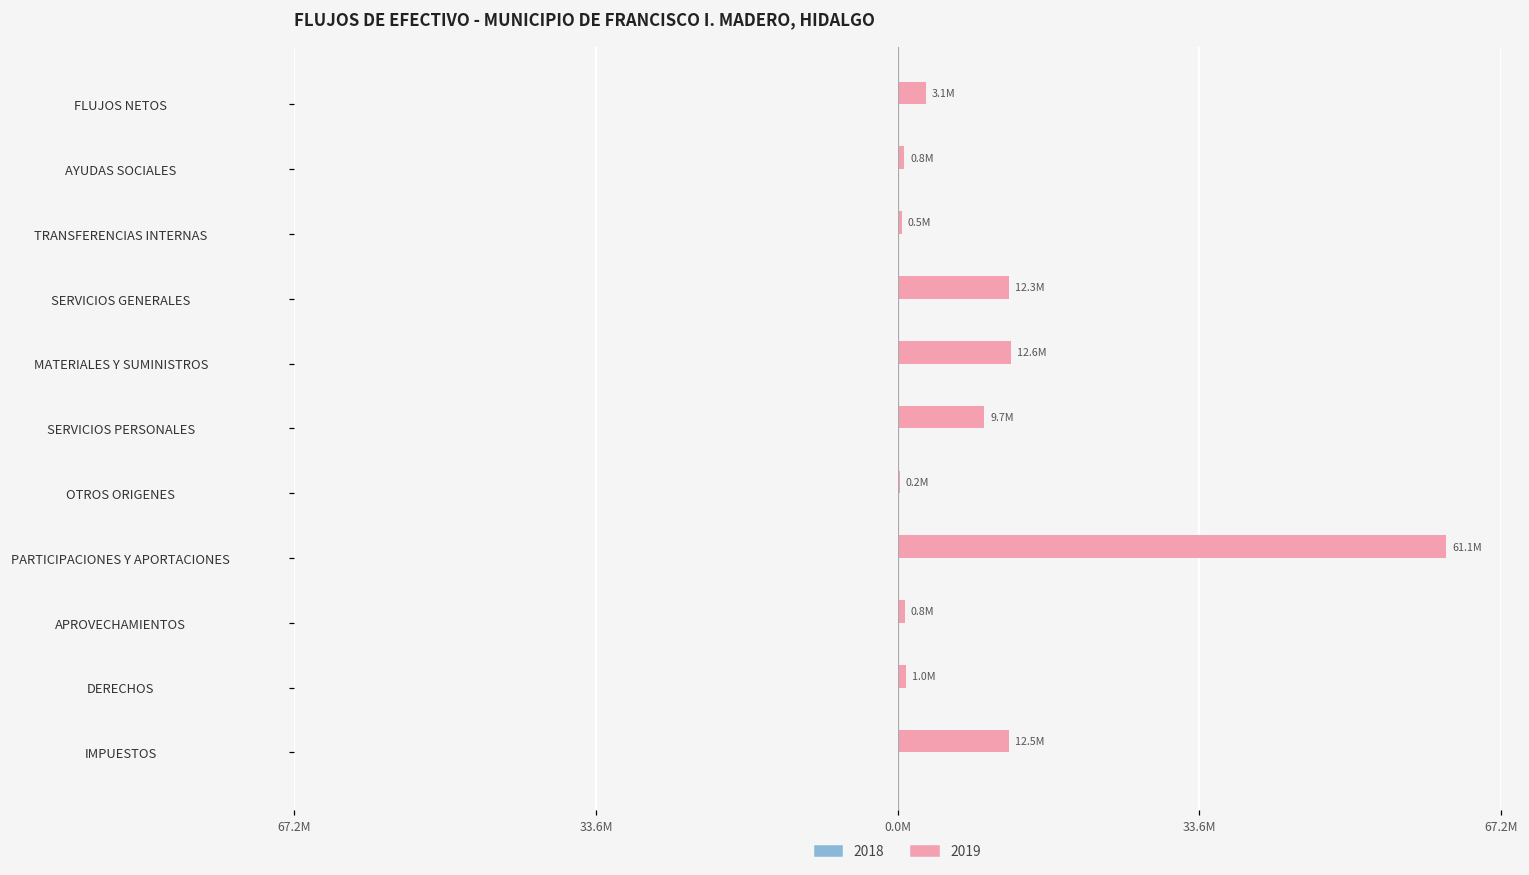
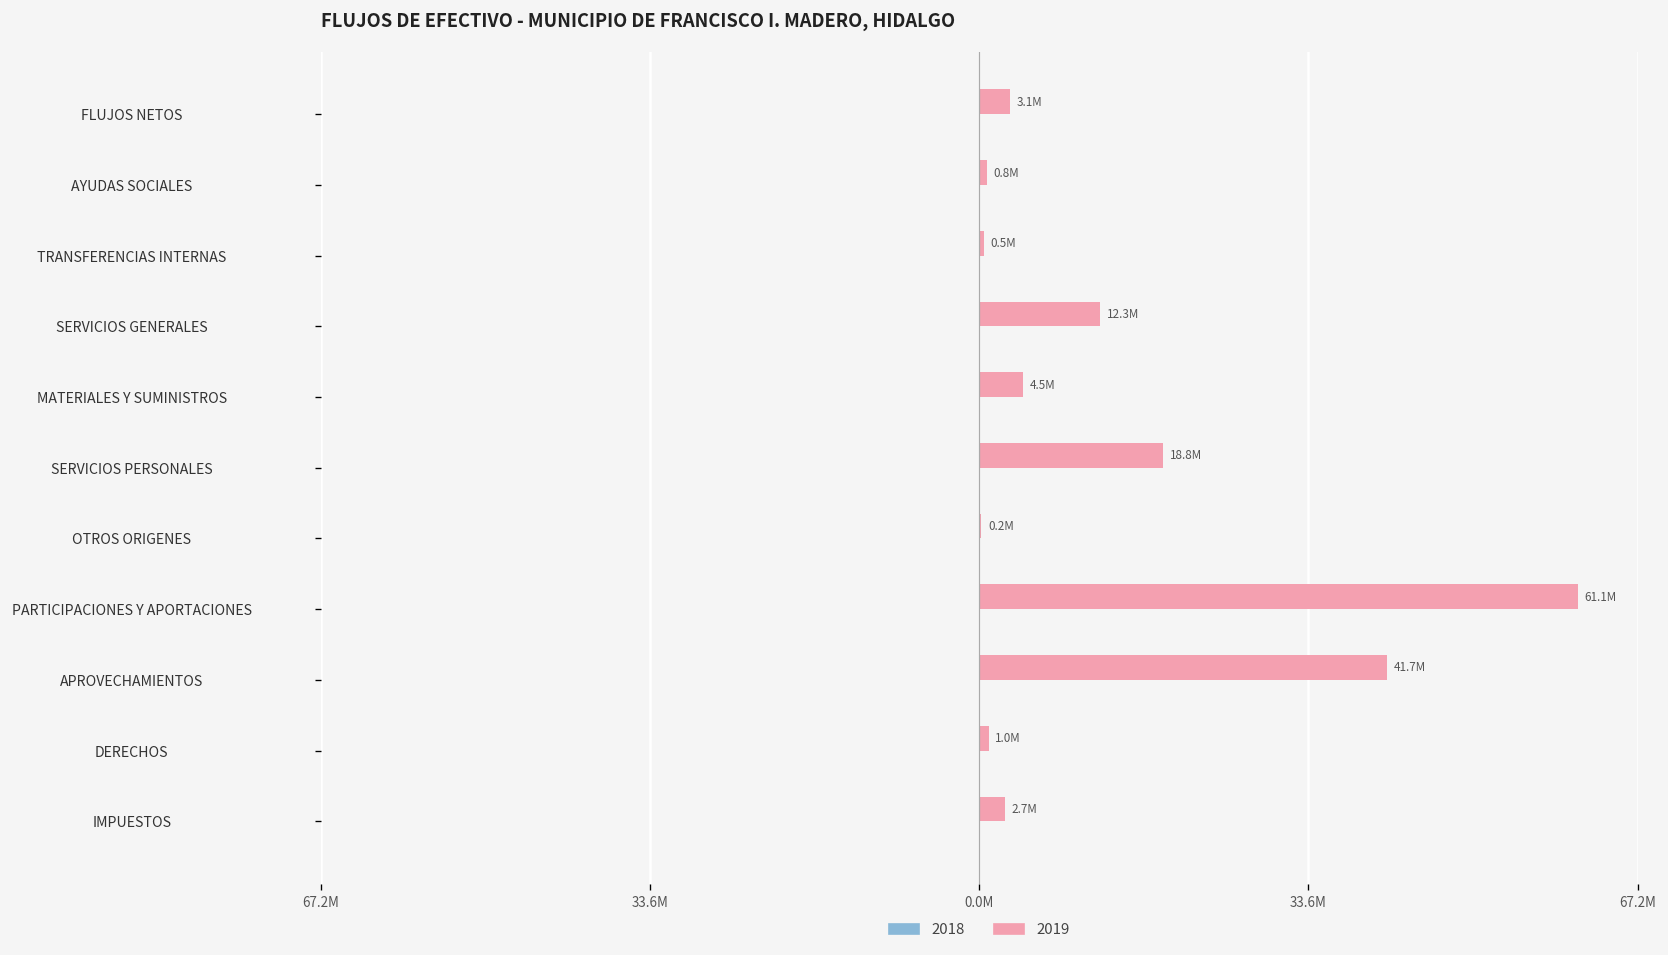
  {
    "2019": {
      "FLUJOS NETOS": "3.1M",
      "AYUDAS SOCIALES": "0.8M",
      "TRANSFERENCIAS INTERNAS": "0.5M",
      "SERVICIOS GENERALES": "12.3M",
-     "MATERIALES Y SUMINISTROS": "12.6M",
-     "SERVICIOS PERSONALES": "9.7M",
+     "MATERIALES Y SUMINISTROS": "4.5M",
+     "SERVICIOS PERSONALES": "18.8M",
      "OTROS ORIGENES": "0.2M",
      "PARTICIPACIONES Y APORTACIONES": "61.1M",
-     "APROVECHAMIENTOS": "0.8M",
+     "APROVECHAMIENTOS": "41.7M",
      "DERECHOS": "1.0M",
-     "IMPUESTOS": "12.5M"
+     "IMPUESTOS": "2.7M"
    }
  }
